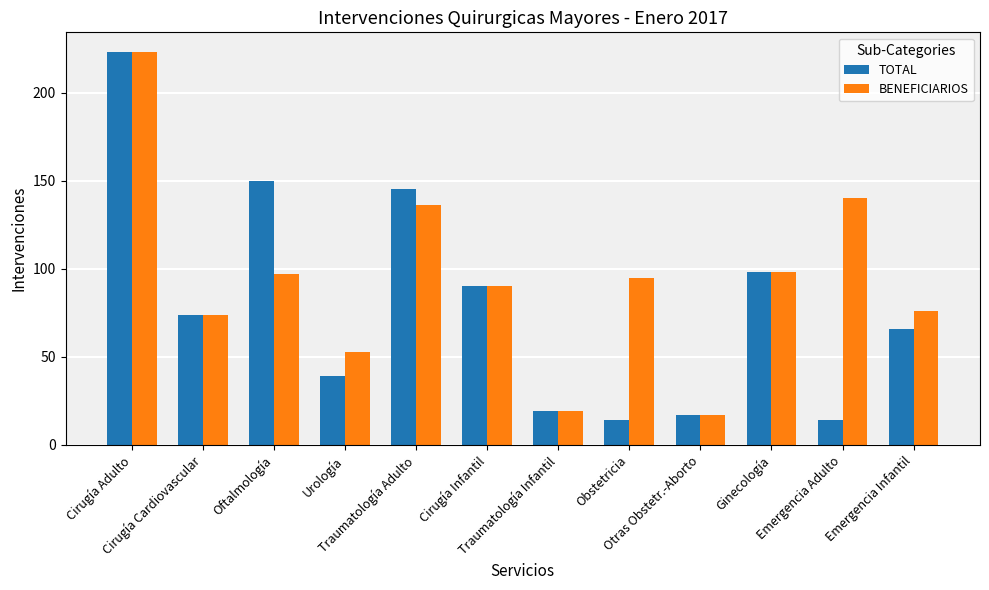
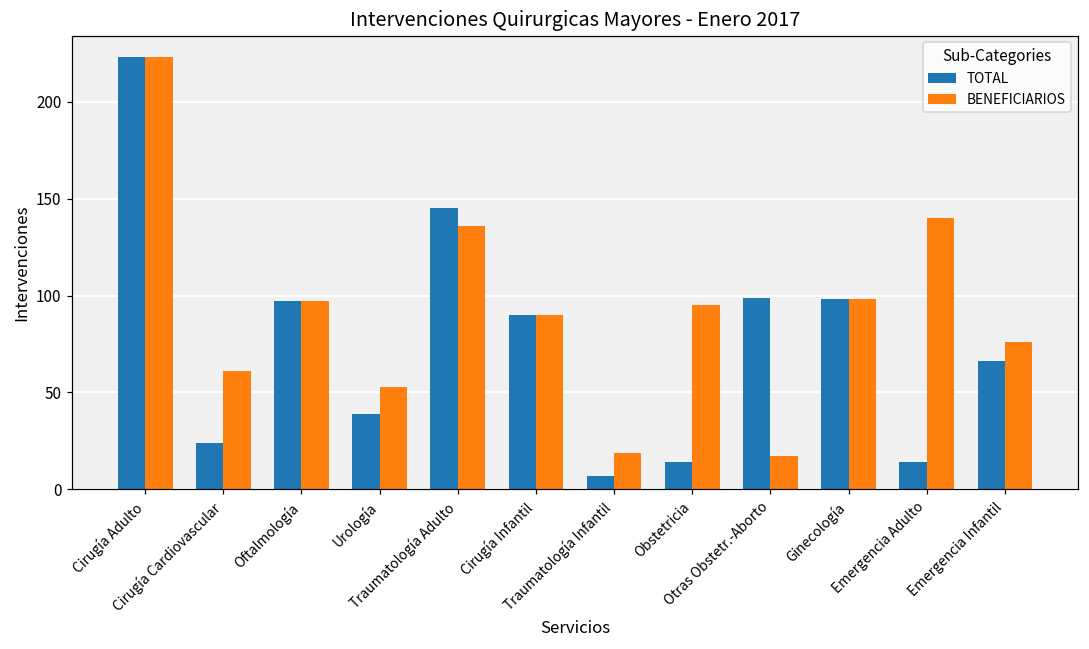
  {
    "TOTAL": {
      "Cirugía Adulto": 223,
-     "Cirugía Cardiovascular": 74,
-     "Oftalmología": 150,
+     "Cirugía Cardiovascular": 24,
+     "Oftalmología": 97,
      "Urología": 39,
      "Traumatología Adulto": 145,
      "Cirugía Infantil": 90,
-     "Traumatología Infantil": 19,
+     "Traumatología Infantil": 7,
      "Obstetricia": 14,
-     "Otras Obstetr.-Aborto": 17,
+     "Otras Obstetr.-Aborto": 99,
      "Ginecología": 98,
      "Emergencia Adulto": 14,
      "Emergencia Infantil": 66
    },
    "BENEFICIARIOS": {
      "Cirugía Adulto": 223,
-     "Cirugía Cardiovascular": 74,
+     "Cirugía Cardiovascular": 61,
      "Oftalmología": 97,
      "Urología": 53,
      "Traumatología Adulto": 136,
      "Cirugía Infantil": 90,
      "Traumatología Infantil": 19,
      "Obstetricia": 95,
      "Otras Obstetr.-Aborto": 17,
      "Ginecología": 98,
      "Emergencia Adulto": 140,
      "Emergencia Infantil": 76
    }
  }
